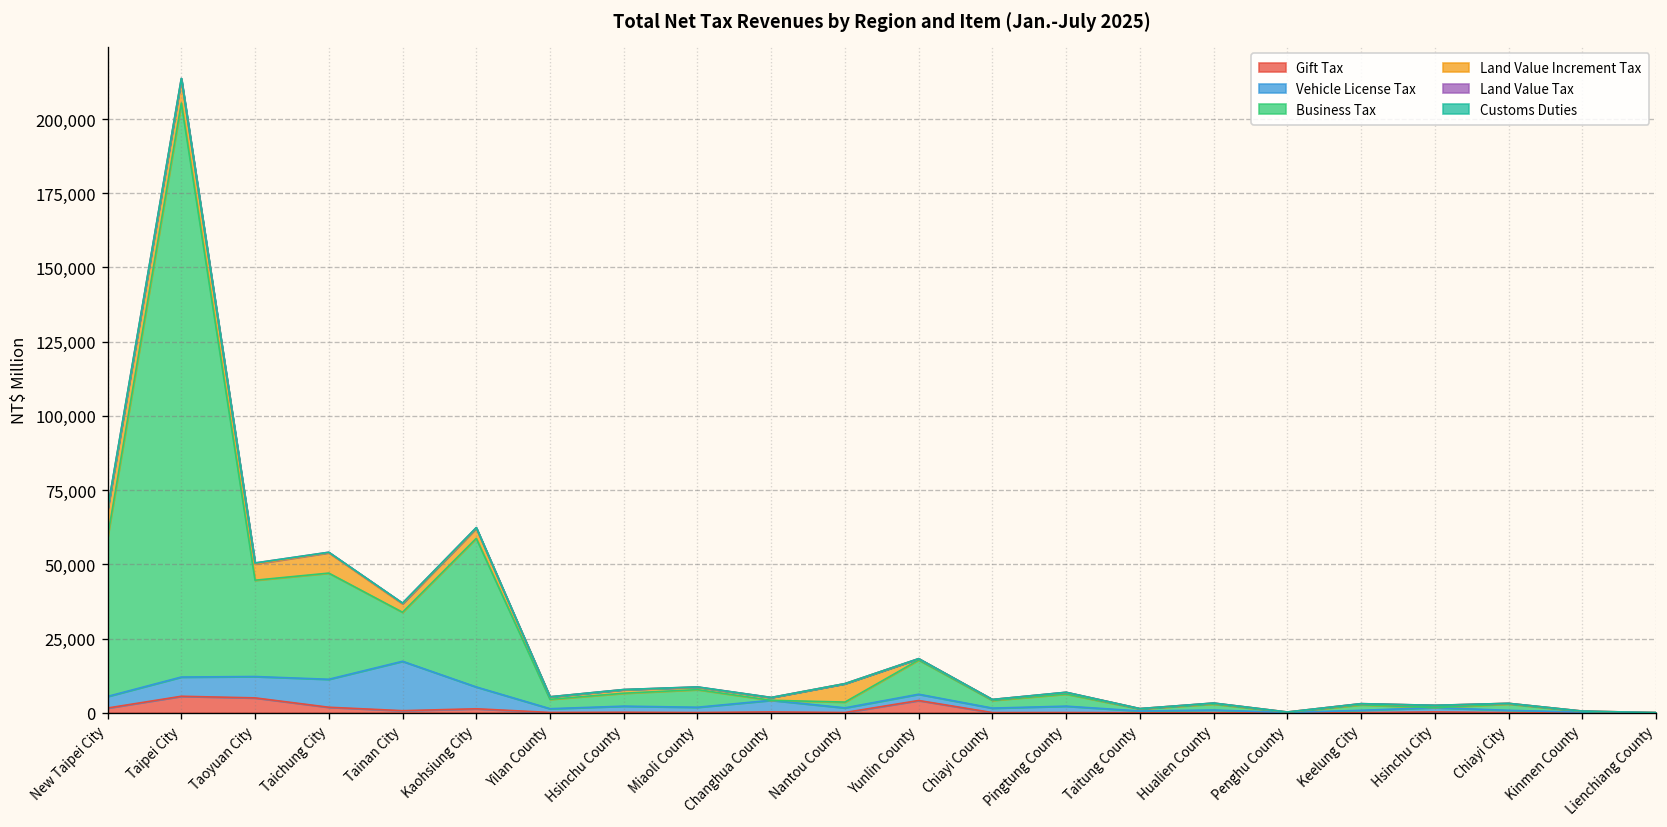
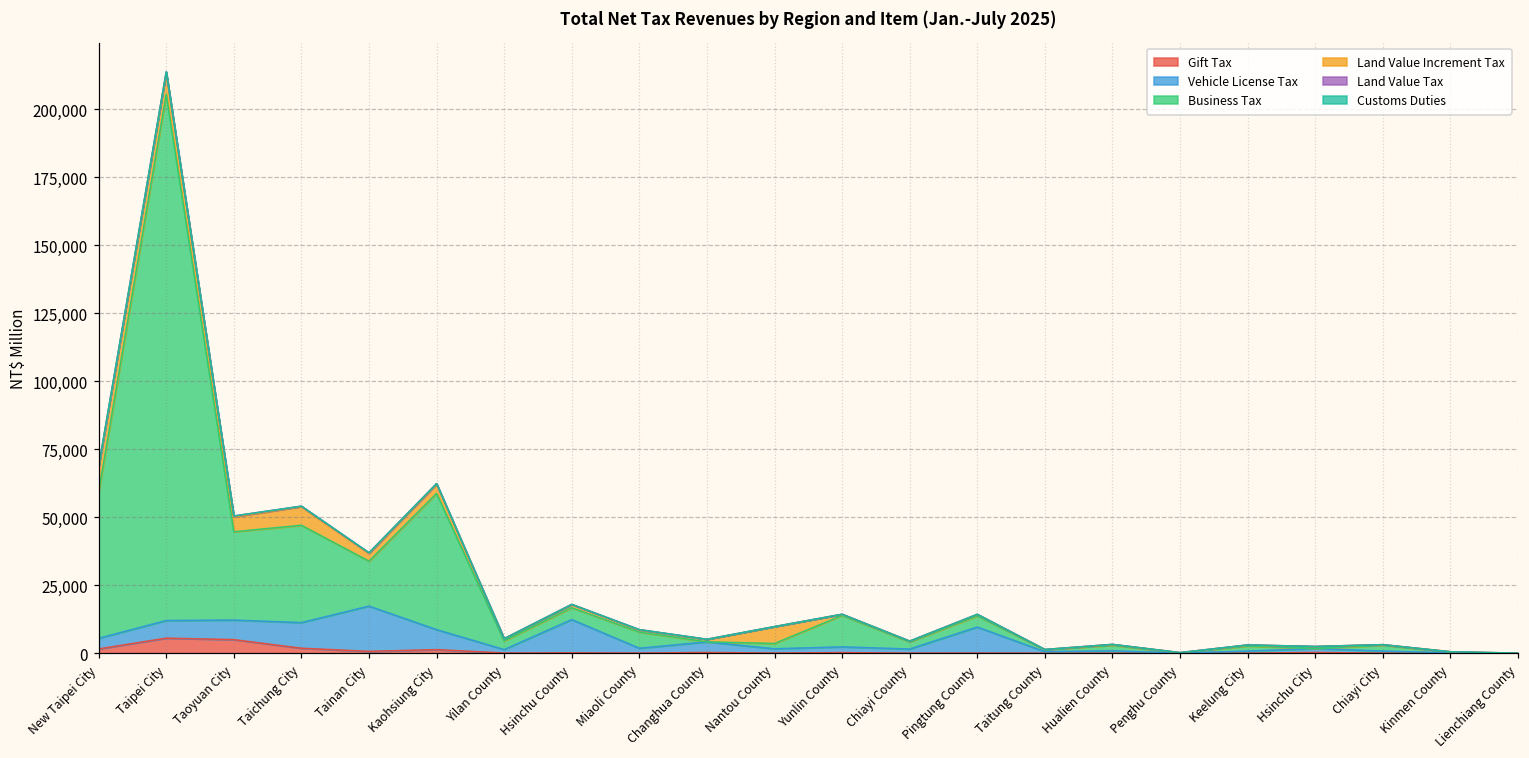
  {
    "Gift Tax": {
      "New Taipei City": "2,000",
      "Taipei City": "6,000",
      "Taoyuan City": "5,000",
      "Taichung City": "2,000",
      "Tainan City": "1,000",
      "Kaohsiung City": "1,000",
      "Yilan County": "0",
      "Hsinchu County": "0",
      "Miaoli County": "0",
      "Changhua County": "0",
      "Nantou County": "0",
-     "Yunlin County": "4,000",
+     "Yunlin County": "0",
      "Chiayi County": "0",
      "Pingtung County": "0",
      "Hsinchu City": "0"
    },
    "Vehicle License Tax": {
      "New Taipei City": "4,000",
      "Taipei City": "6,000",
      "Taoyuan City": "7,000",
      "Taichung City": "9,000",
      "Tainan City": "17,000",
      "Kaohsiung City": "7,000",
      "Yilan County": "1,000",
-     "Hsinchu County": "2,000",
+     "Hsinchu County": "12,000",
      "Miaoli County": "2,000",
      "Nantou County": "2,000",
      "Yunlin County": "2,000",
      "Chiayi County": "2,000",
-     "Pingtung County": "2,000"
+     "Pingtung County": "10,000"
    }
  }
